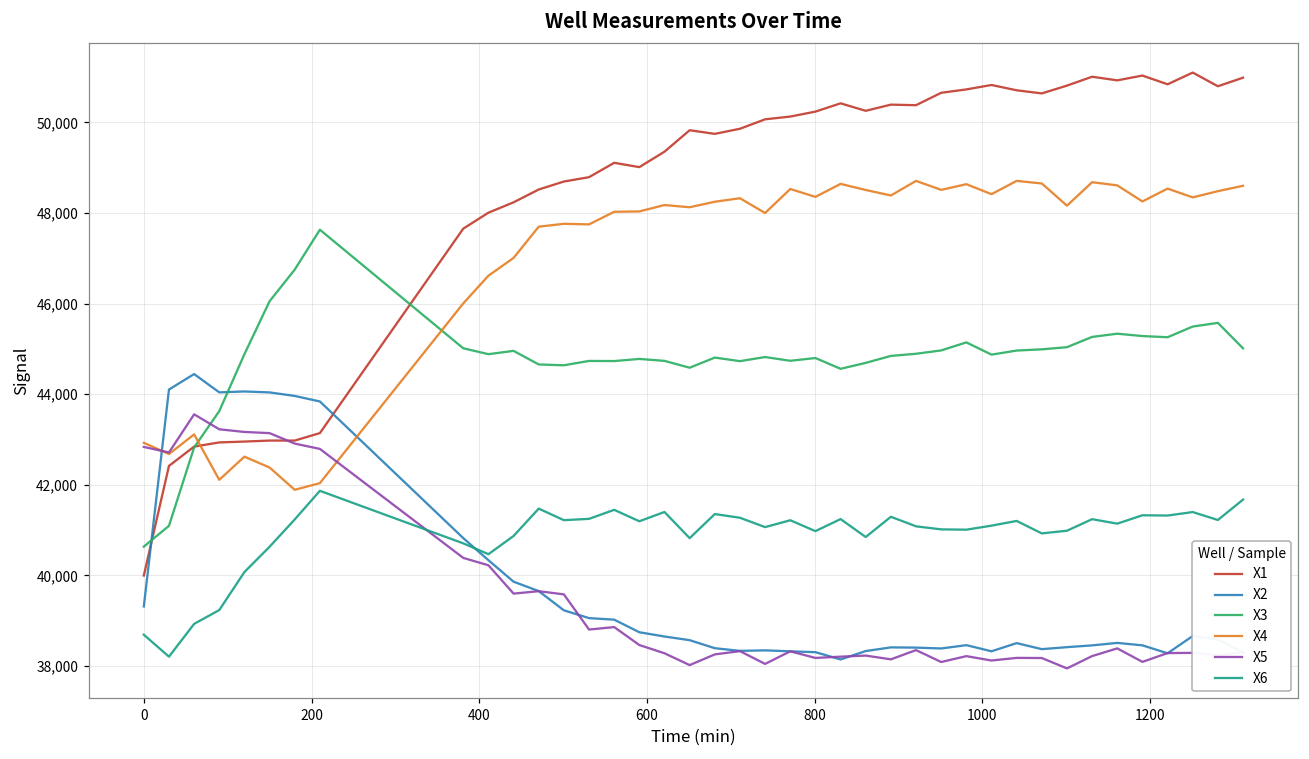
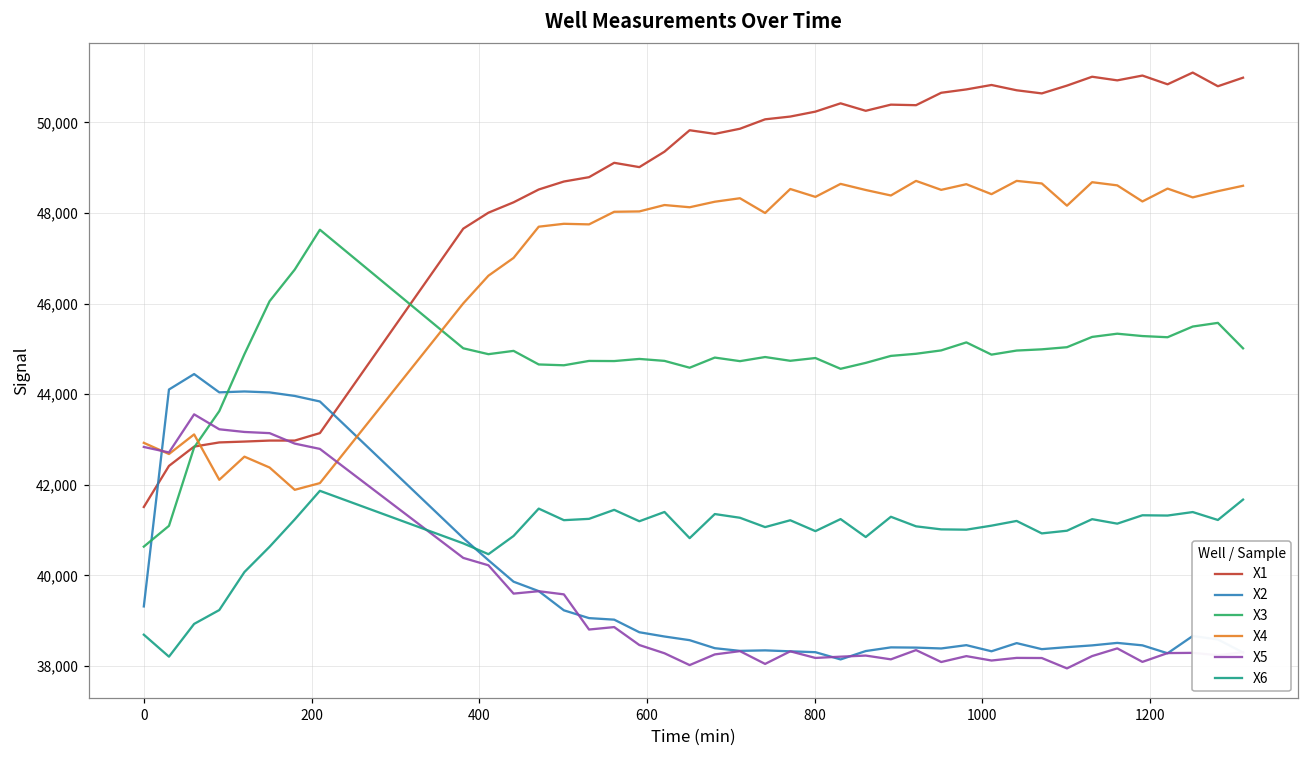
  {
    "X1": {
-     "0": "40,000"
+     "0": "41,500"
    },
    "X2": {
      "0": "39,300"
    },
    "X4": {
      "0": "42,900"
    },
    "X5": {
      "0": "42,800"
    }
  }
